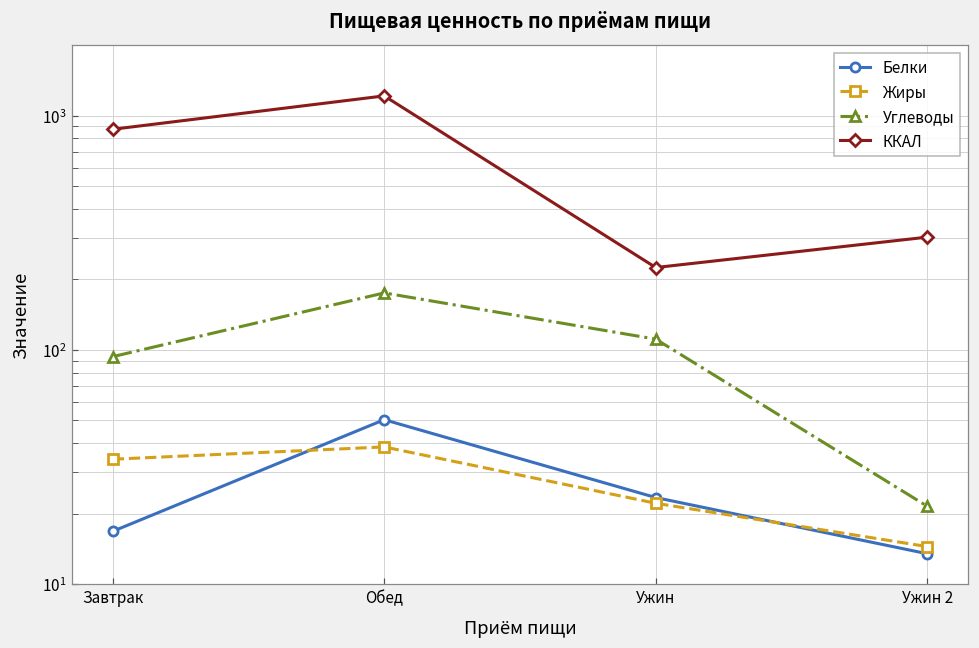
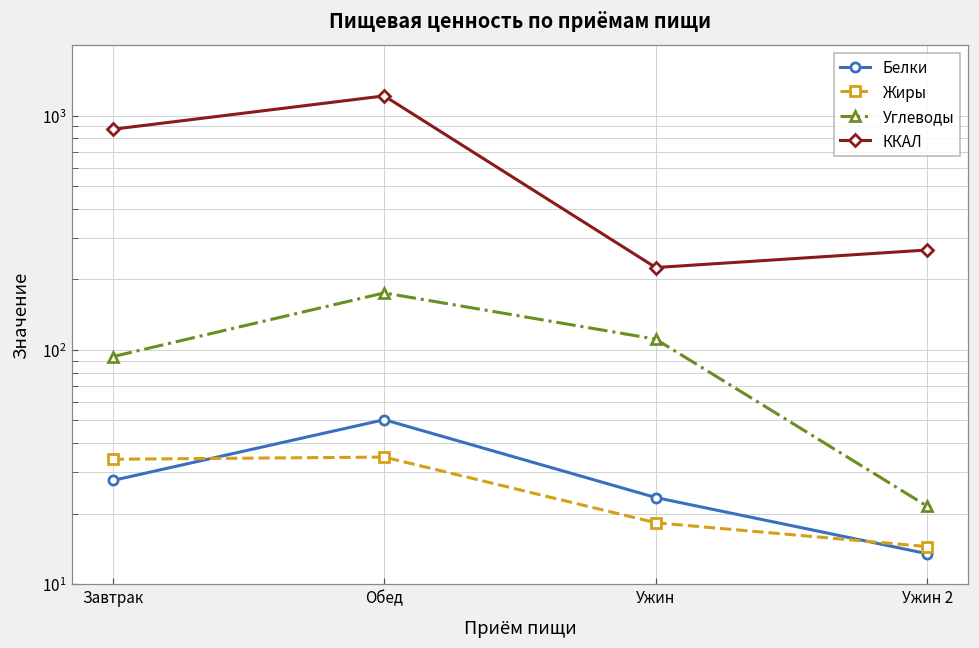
  {
    "Белки": {
-     "Завтрак": 17,
+     "Завтрак": 28,
      "Обед": 50,
      "Ужин": 23,
      "Ужин 2": 13
    },
    "Жиры": {
      "Завтрак": 34,
-     "Обед": 39,
-     "Ужин": 22,
+     "Обед": 35,
+     "Ужин": 18,
      "Ужин 2": 14
    },
    "Углеводы": {
      "Завтрак": 90,
      "Обед": 180,
      "Ужин": 110,
      "Ужин 2": 22
    },
    "ККАЛ": {
      "Завтрак": 870,
      "Обед": 1200,
      "Ужин": 220,
-     "Ужин 2": 300
+     "Ужин 2": 270
    }
  }
